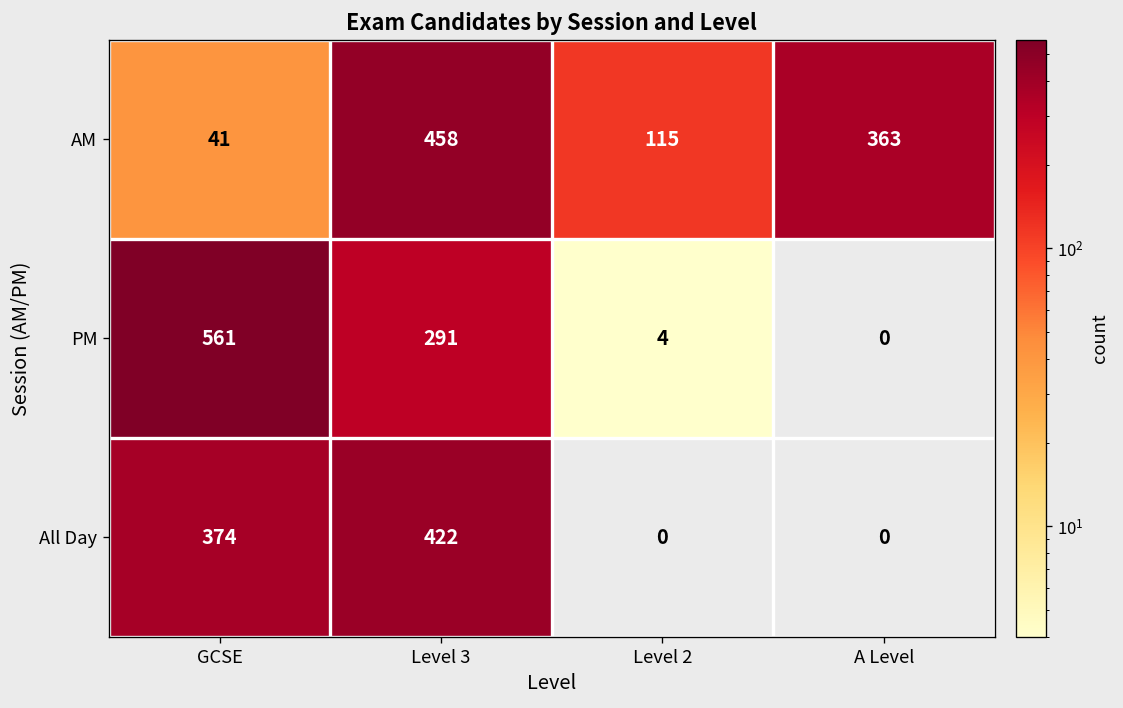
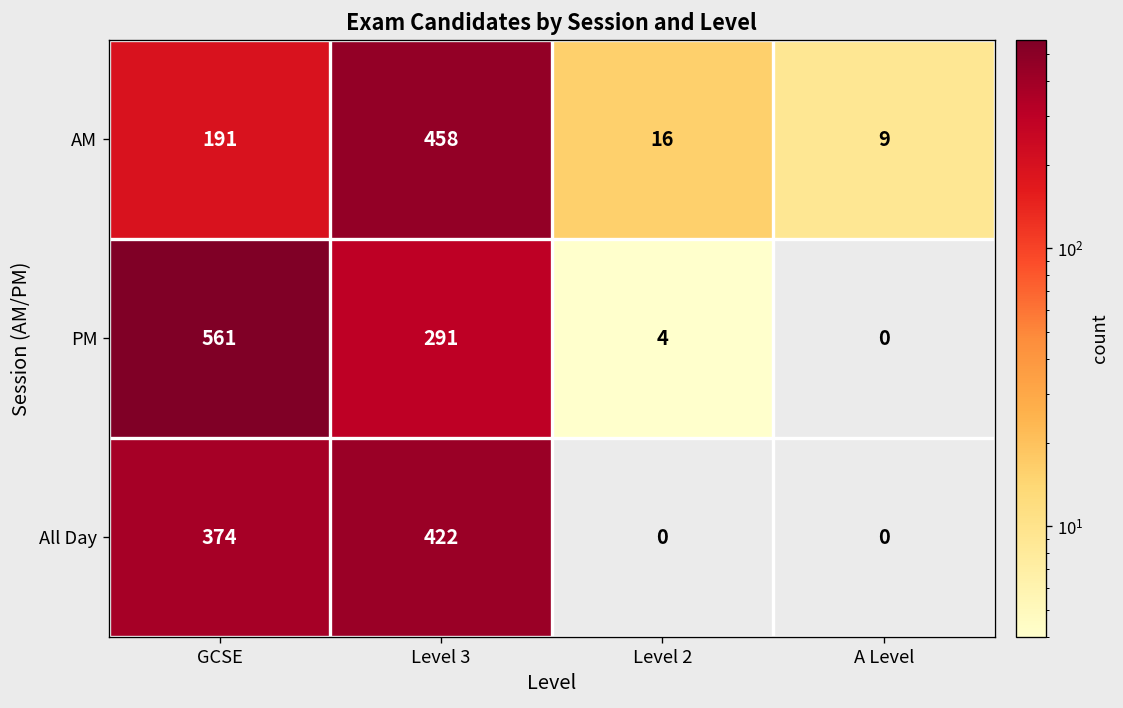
  {
    "AM": {
-     "GCSE": 41,
+     "GCSE": 191,
      "Level 3": 458,
-     "Level 2": 115,
-     "A Level": 363
+     "Level 2": 16,
+     "A Level": 9
    },
    "PM": {
      "GCSE": 561,
      "Level 3": 291,
      "Level 2": 4,
      "A Level": 0
    },
    "All Day": {
      "GCSE": 374,
      "Level 3": 422,
      "Level 2": 0,
      "A Level": 0
    }
  }
